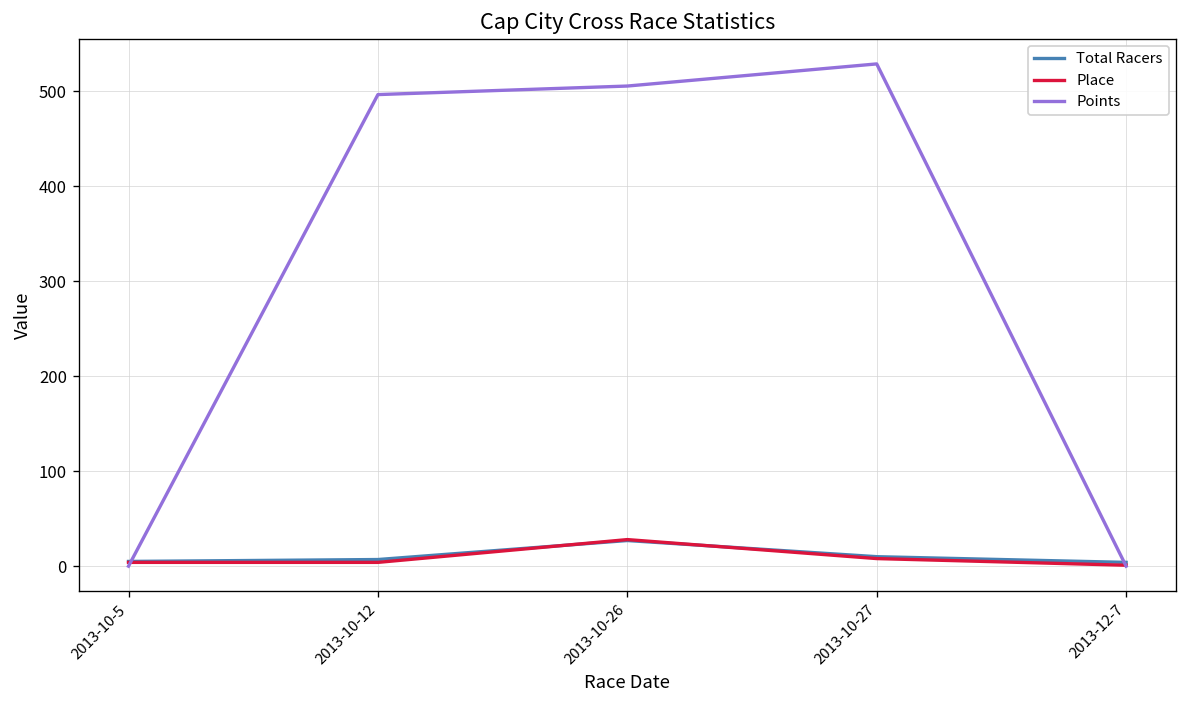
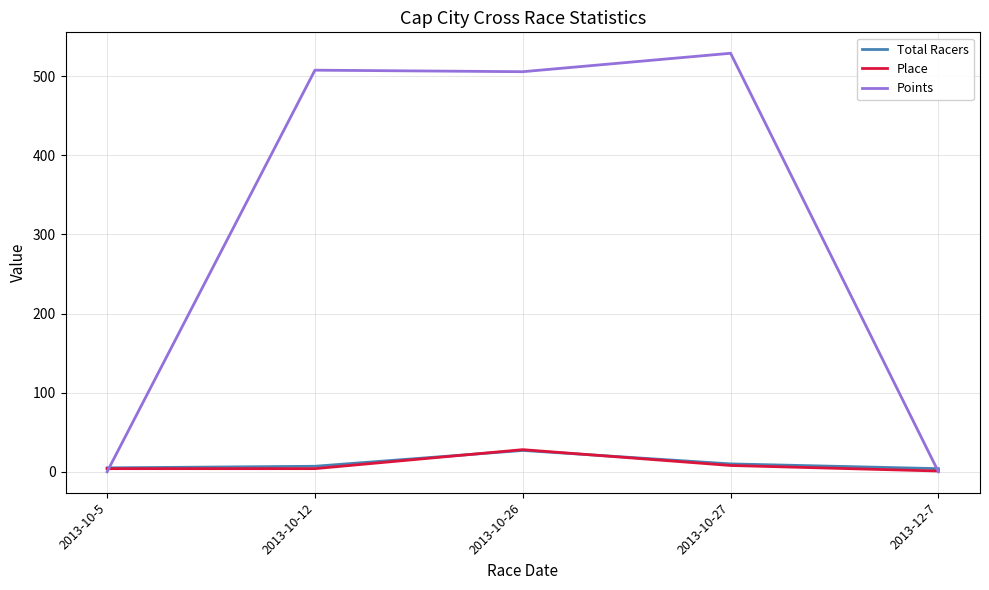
  {
    "Points": {
      "2013-10-5": 0,
-     "2013-10-12": 500,
+     "2013-10-12": 510,
      "2013-10-26": 510,
      "2013-10-27": 530
    }
  }
